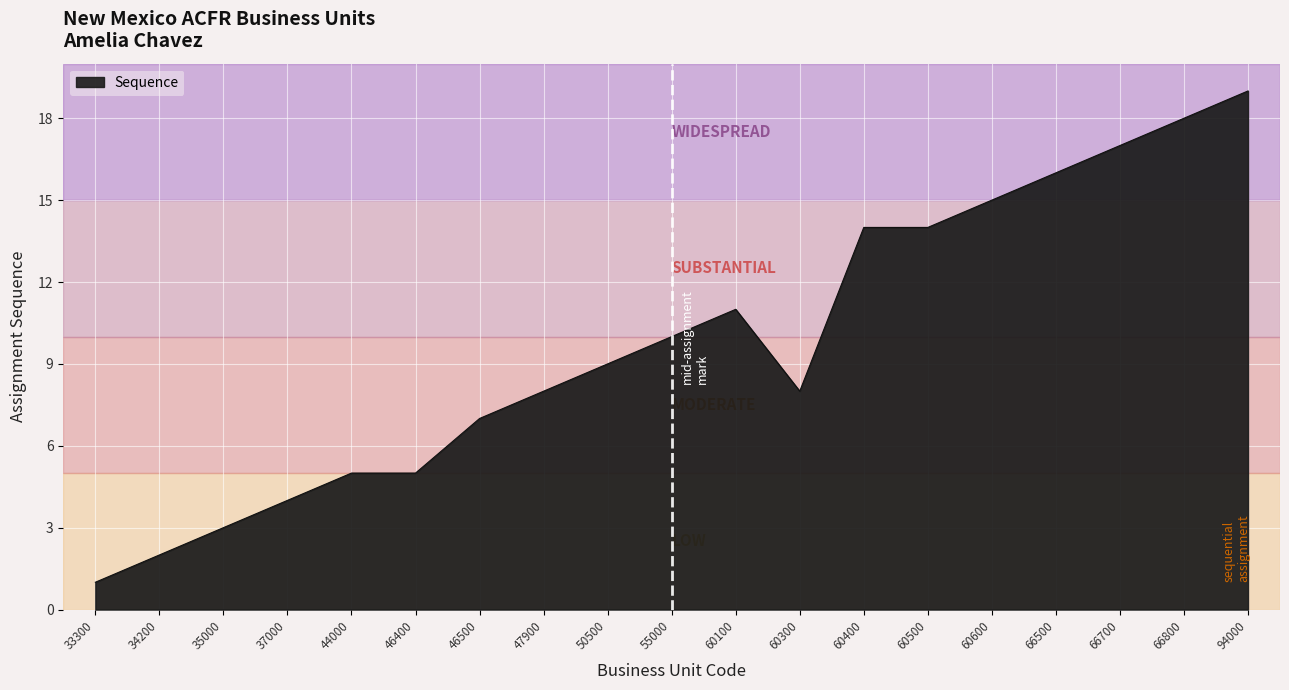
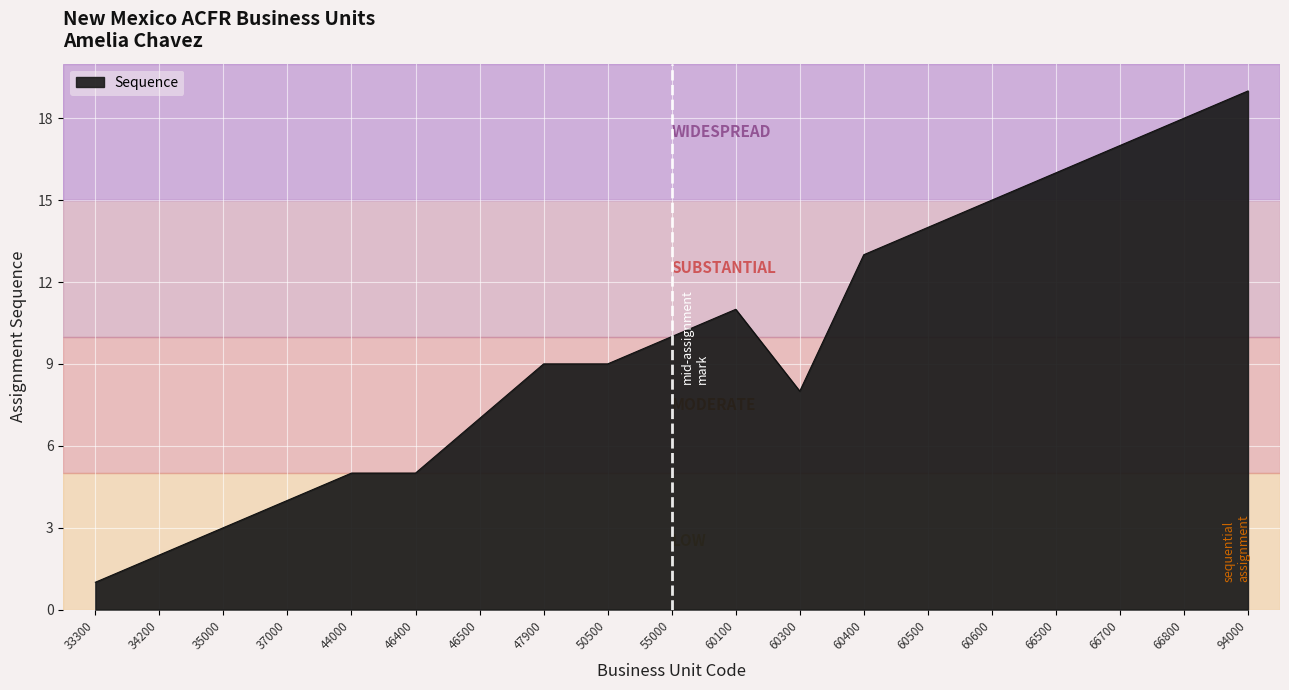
  {
    "33300": 1,
    "34200": 2,
    "35000": 3,
    "37000": 4,
    "44000": 5,
    "46400": 5,
    "46500": 7,
-   "47900": 8,
+   "47900": 9,
    "50500": 9,
    "55000": 10,
    "60100": 11,
    "60300": 8,
-   "60400": 14,
+   "60400": 13,
    "60500": 14,
    "60600": 15,
    "66500": 16,
    "66700": 17,
    "66800": 18,
    "94000": 19
  }
